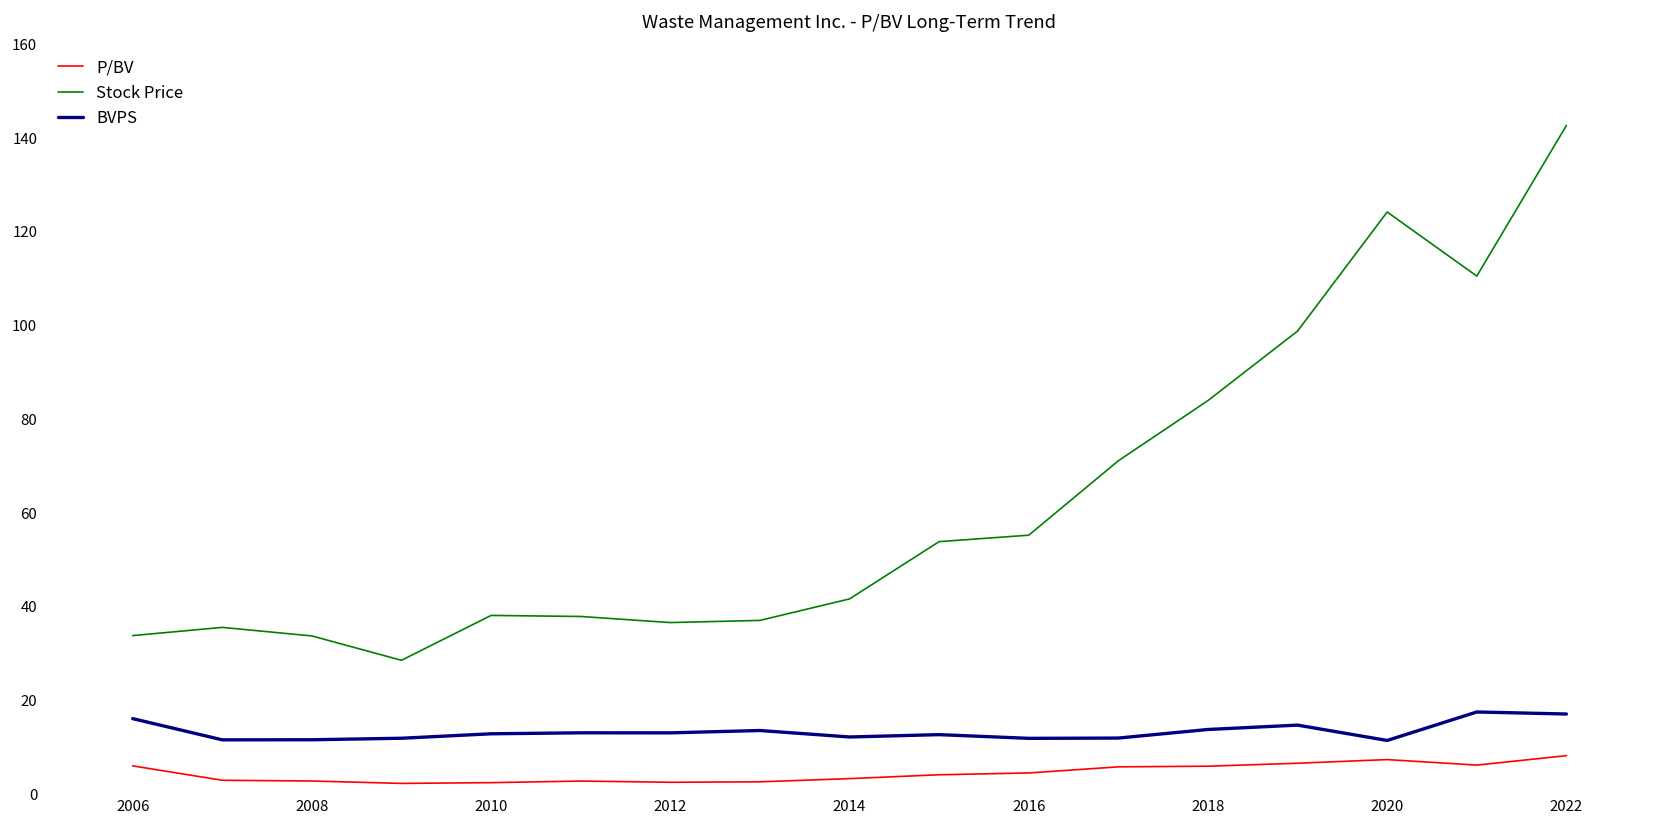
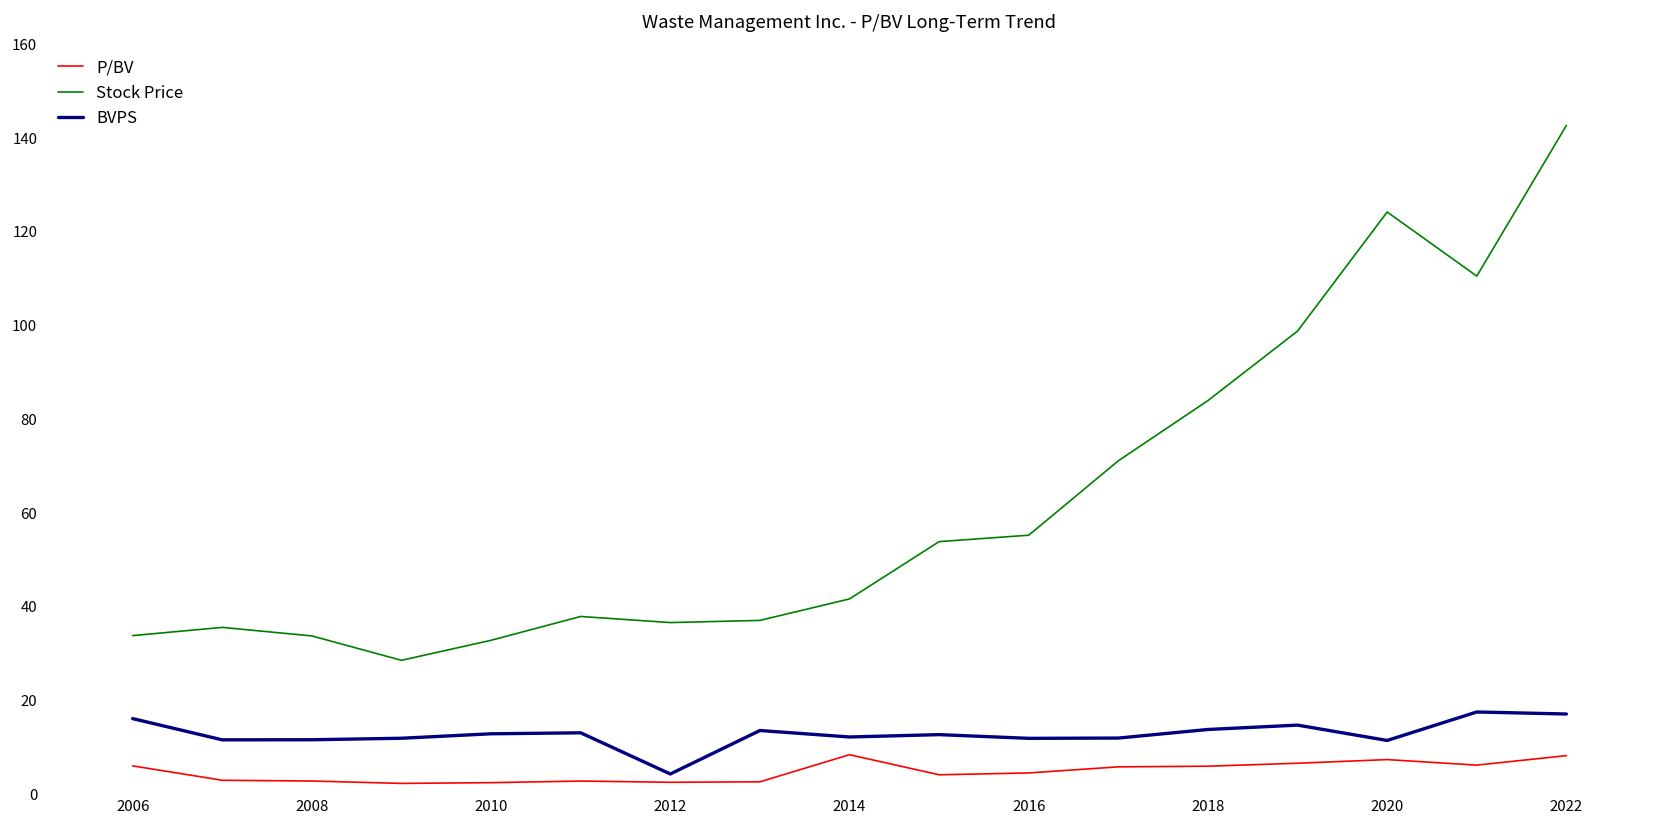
  {
    "P/BV": {
      "2006": 6,
      "2008": 3,
      "2010": 3,
      "2012": 3,
-     "2014": 3,
+     "2014": 9,
      "2016": 5,
      "2018": 6,
      "2020": 7,
      "2022": 8
    },
    "Stock Price": {
      "2006": 34,
      "2008": 34,
-     "2010": 38,
+     "2010": 33,
      "2012": 37,
      "2014": 42,
      "2016": 55,
      "2018": 84,
      "2020": 124,
      "2022": 143
    },
    "BVPS": {
      "2006": 16,
      "2008": 12,
      "2010": 13,
-     "2012": 13,
+     "2012": 4,
      "2014": 12,
      "2016": 12,
      "2018": 14,
      "2020": 12,
      "2022": 17
    }
  }
